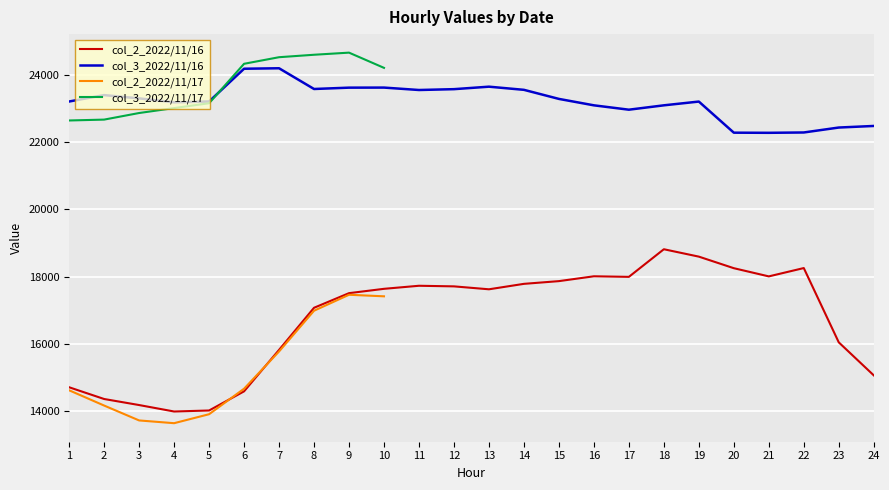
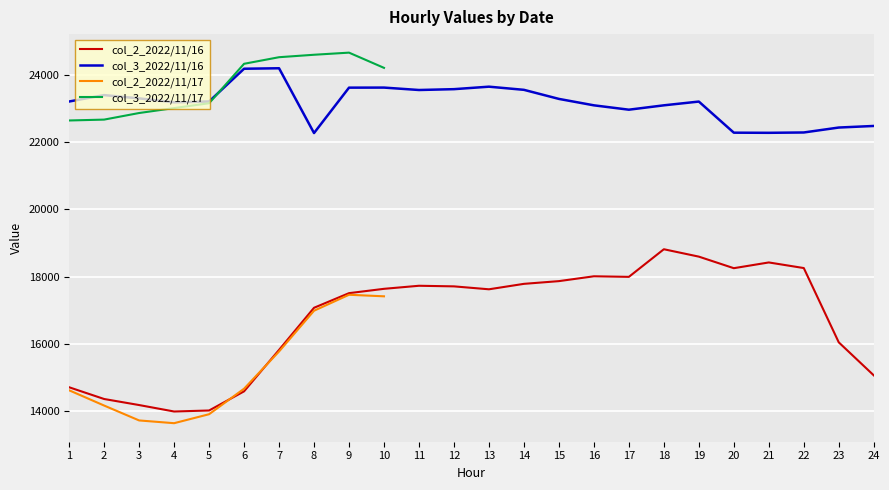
  {
    "col_2_2022/11/16": {
      "1": 14700,
      "2": 14400,
      "3": 14200,
      "4": 14000,
      "5": 14000,
      "6": 14600,
      "8": 17100,
      "10": 17600,
      "11": 17700,
      "12": 17700,
      "13": 17600,
      "14": 17800,
      "15": 17900,
      "16": 18000,
      "17": 18000,
      "18": 18800,
      "19": 18600,
      "20": 18300,
-     "21": 18000,
+     "21": 18400,
      "22": 18300,
      "23": 16000,
      "24": 15100
    },
    "col_3_2022/11/16": {
      "1": 23200,
      "6": 24200,
      "7": 24200,
-     "8": 23600,
+     "8": 22300,
      "9": 23600,
      "10": 23600,
      "11": 23600,
      "12": 23600,
      "13": 23700,
      "14": 23600,
      "15": 23300,
      "16": 23100,
      "17": 23000,
      "18": 23100,
      "19": 23200,
      "20": 22300,
      "21": 22300,
      "22": 22300,
      "23": 22400,
      "24": 22500
    },
    "col_2_2022/11/17": {
      "1": 14600,
      "2": 14200,
      "3": 13700,
      "4": 13600,
      "5": 13900,
      "6": 14700,
      "8": 17000,
      "10": 17400
    },
    "col_3_2022/11/17": {
      "1": 22600,
      "2": 22700,
      "3": 22900,
      "6": 24300,
      "7": 24500,
      "8": 24600,
      "9": 24700,
      "10": 24200
    }
  }
